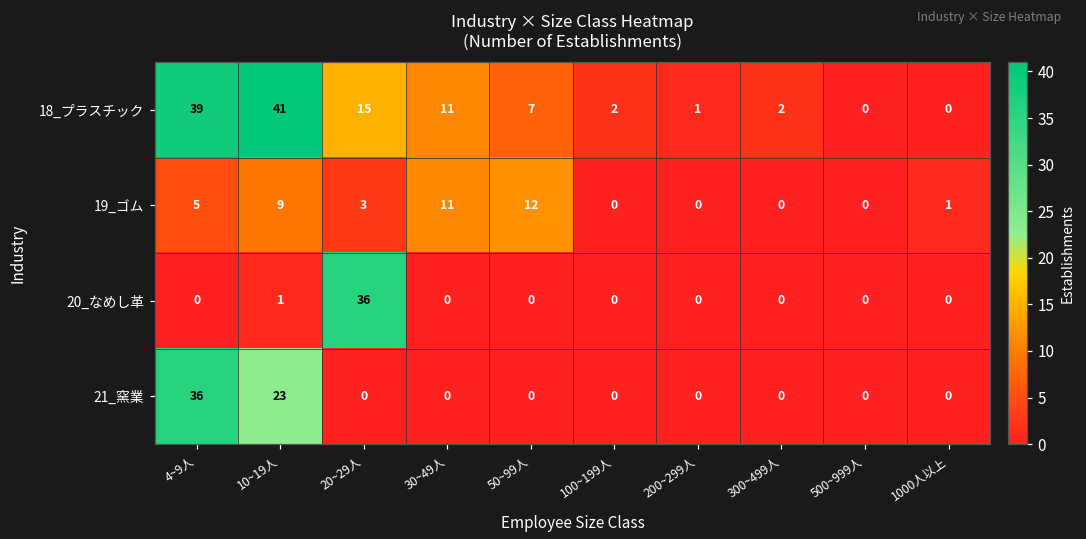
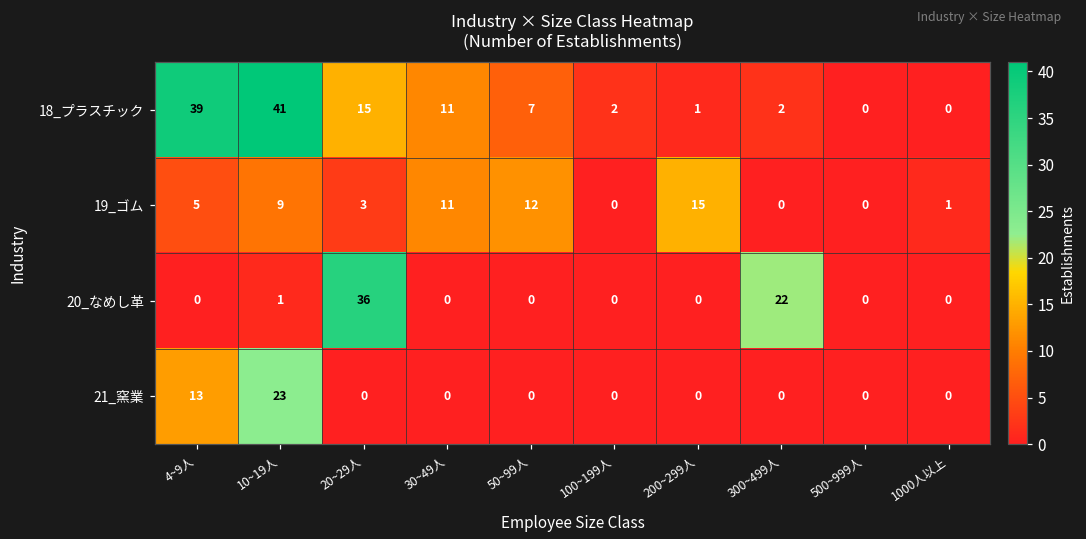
  {
    "18_プラスチック": {
      "4~9人": 39,
      "10~19人": 41,
      "20~29人": 15,
      "30~49人": 11,
      "50~99人": 7,
      "100~199人": 2,
      "200~299人": 1,
      "300~499人": 2,
      "500~999人": 0,
      "1000人以上": 0
    },
    "19_ゴム": {
      "4~9人": 5,
      "10~19人": 9,
      "20~29人": 3,
      "30~49人": 11,
      "50~99人": 12,
      "100~199人": 0,
-     "200~299人": 0,
+     "200~299人": 15,
      "300~499人": 0,
      "500~999人": 0,
      "1000人以上": 1
    },
    "20_なめし革": {
      "4~9人": 0,
      "10~19人": 1,
      "20~29人": 36,
      "30~49人": 0,
      "50~99人": 0,
      "100~199人": 0,
      "200~299人": 0,
-     "300~499人": 0,
+     "300~499人": 22,
      "500~999人": 0,
      "1000人以上": 0
    },
    "21_窯業": {
-     "4~9人": 36,
+     "4~9人": 13,
      "10~19人": 23,
      "20~29人": 0,
      "30~49人": 0,
      "50~99人": 0,
      "100~199人": 0,
      "200~299人": 0,
      "300~499人": 0,
      "500~999人": 0,
      "1000人以上": 0
    }
  }
